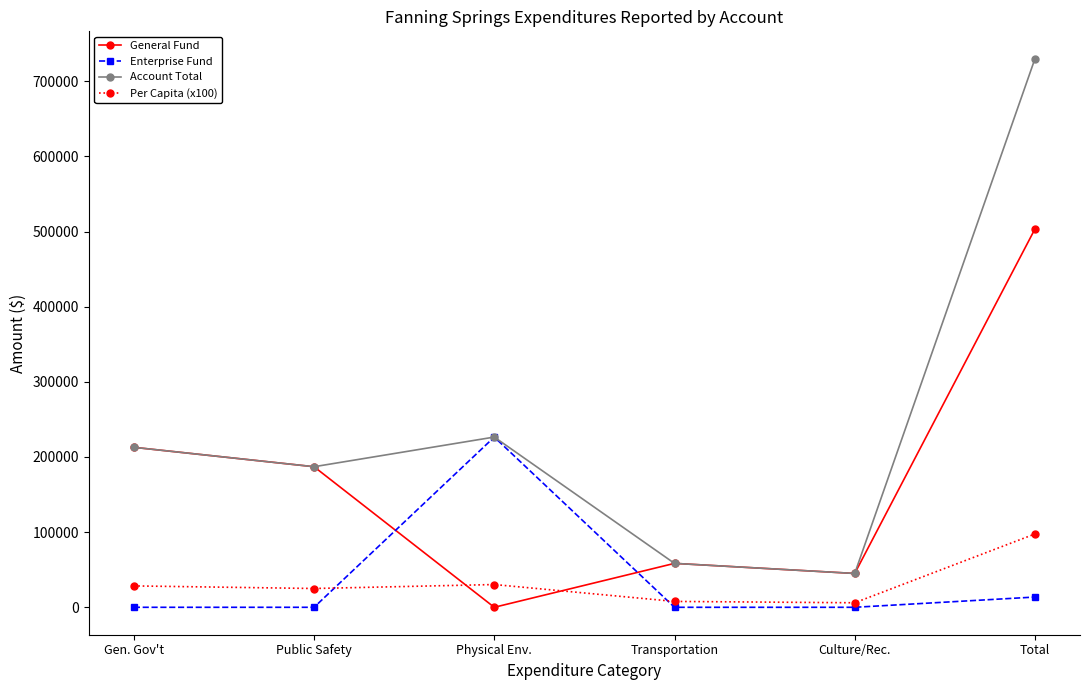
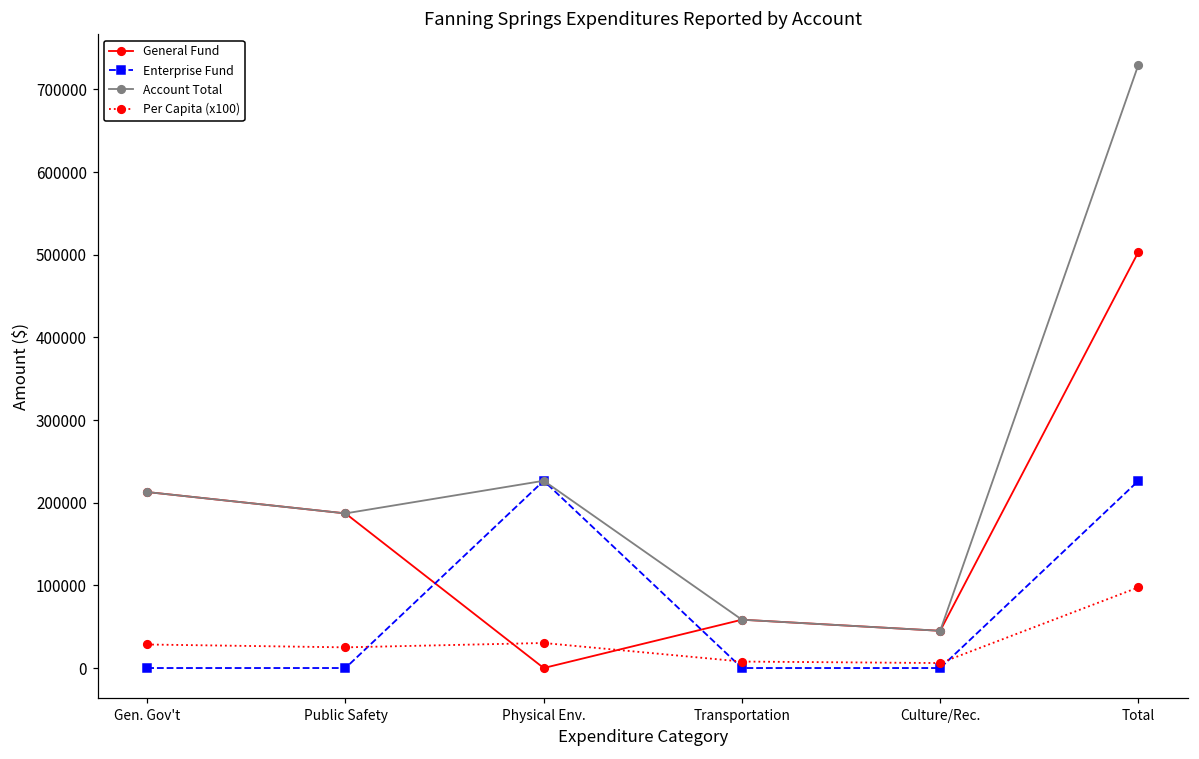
  {
    "Enterprise Fund": {
      "Gen. Gov't": 0,
      "Public Safety": 0,
      "Transportation": 0,
      "Culture/Rec.": 0,
-     "Total": 10000
+     "Total": 230000
    },
    "Account Total": {
      "Total": 730000
    }
  }
